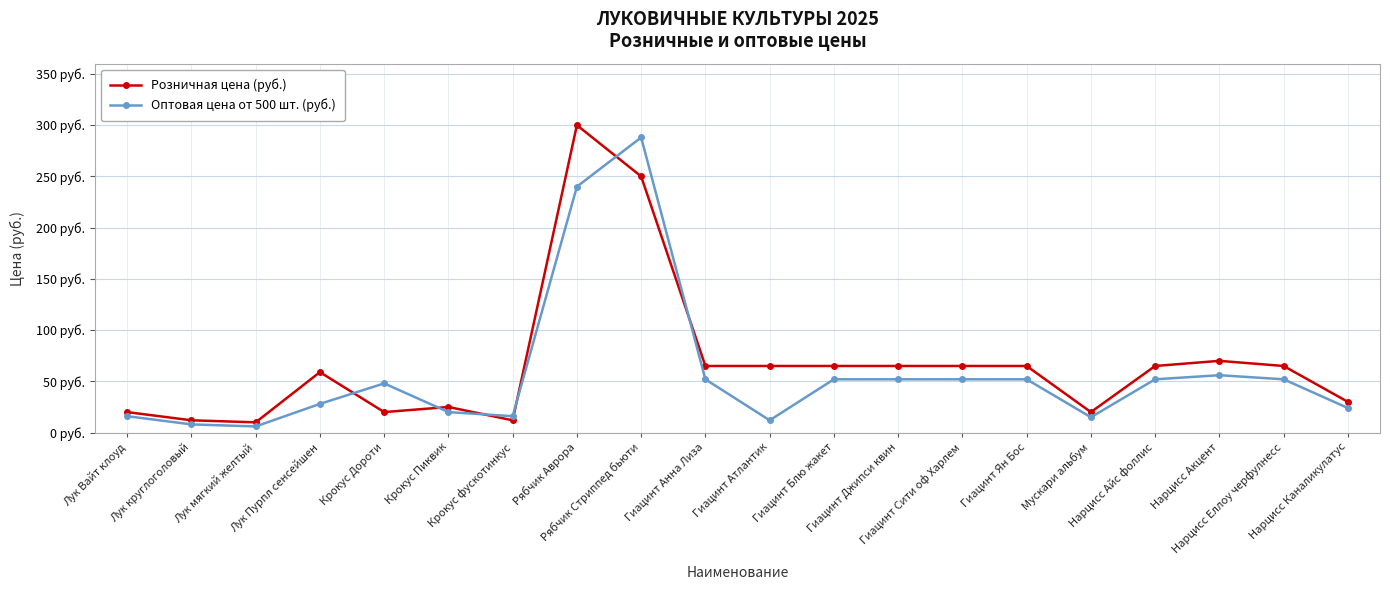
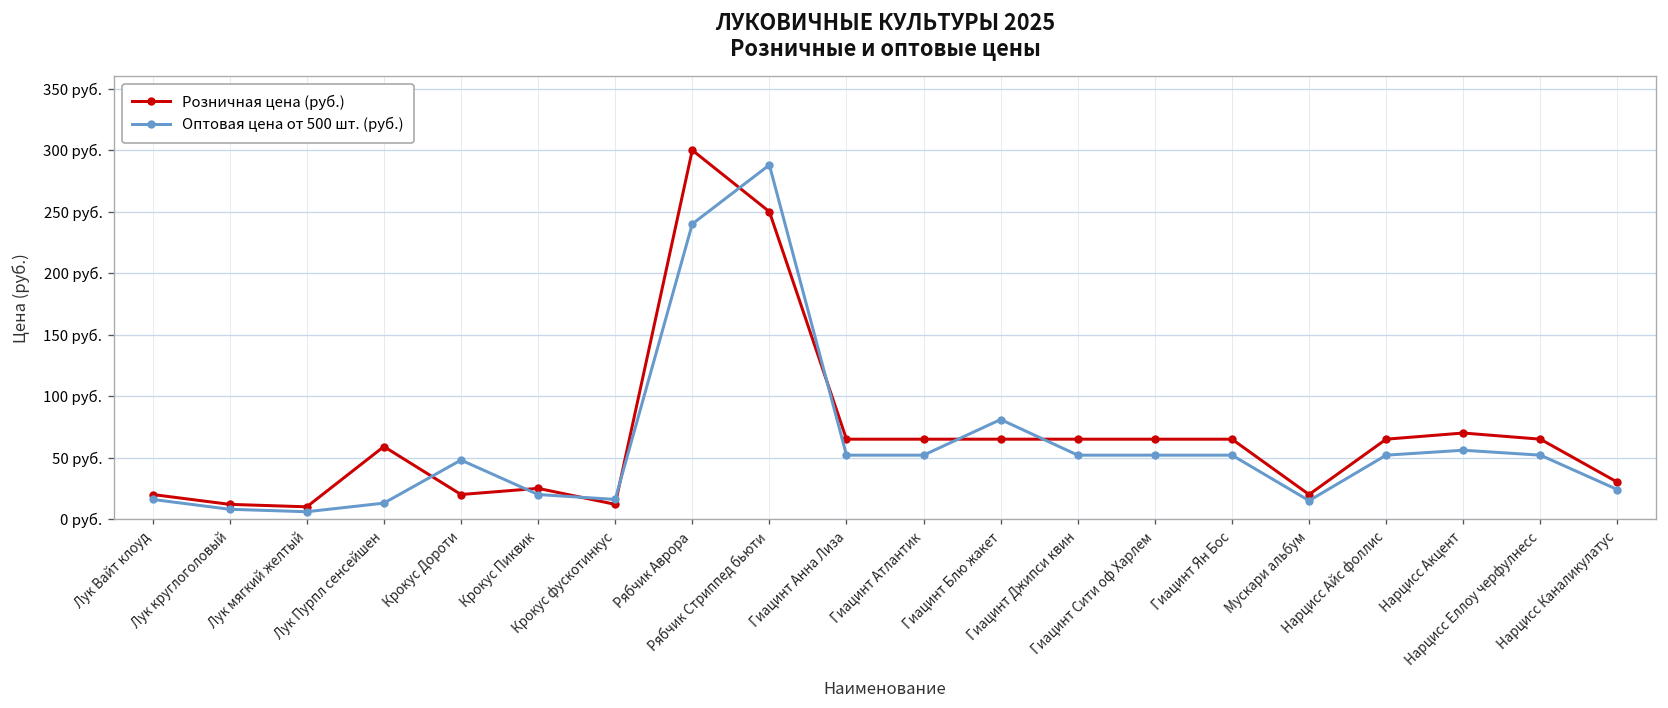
  {
    "Розничная цена (руб.)": {
      "Лук Вайт клоуд": "20 руб.",
      "Лук круглоголовый": "12 руб.",
      "Лук мягкий желтый": "10 руб.",
      "Лук Пурпл сенсейшен": "59 руб.",
      "Крокус Дороти": "20 руб.",
      "Крокус Пиквик": "25 руб.",
      "Крокус фускотинкус": "12 руб.",
      "Рябчик Аврора": "300 руб.",
      "Рябчик Стриппед бьюти": "250 руб.",
      "Гиацинт Анна Лиза": "65 руб.",
      "Гиацинт Атлантик": "65 руб.",
      "Гиацинт Блю жакет": "65 руб.",
      "Гиацинт Джипси квин": "65 руб.",
      "Гиацинт Сити оф Харлем": "65 руб.",
      "Гиацинт Ян Бос": "65 руб.",
      "Мускари альбум": "20 руб.",
      "Нарцисс Айс фоллис": "65 руб.",
      "Нарцисс Акцент": "70 руб.",
      "Нарцисс Еллоу черфулнесс": "65 руб.",
      "Нарцисс Каналикулатус": "30 руб."
    },
    "Оптовая цена от 500 шт. (руб.)": {
      "Лук Вайт клоуд": "16 руб.",
      "Лук круглоголовый": "8 руб.",
      "Лук мягкий желтый": "6 руб.",
-     "Лук Пурпл сенсейшен": "28 руб.",
+     "Лук Пурпл сенсейшен": "13 руб.",
      "Крокус Дороти": "48 руб.",
      "Крокус Пиквик": "20 руб.",
      "Крокус фускотинкус": "16 руб.",
      "Рябчик Аврора": "240 руб.",
      "Рябчик Стриппед бьюти": "288 руб.",
      "Гиацинт Анна Лиза": "52 руб.",
-     "Гиацинт Атлантик": "12 руб.",
-     "Гиацинт Блю жакет": "52 руб.",
+     "Гиацинт Атлантик": "52 руб.",
+     "Гиацинт Блю жакет": "81 руб.",
      "Гиацинт Джипси квин": "52 руб.",
      "Гиацинт Сити оф Харлем": "52 руб.",
      "Гиацинт Ян Бос": "52 руб.",
      "Мускари альбум": "15 руб.",
      "Нарцисс Айс фоллис": "52 руб.",
      "Нарцисс Акцент": "56 руб.",
      "Нарцисс Еллоу черфулнесс": "52 руб.",
      "Нарцисс Каналикулатус": "24 руб."
    }
  }
